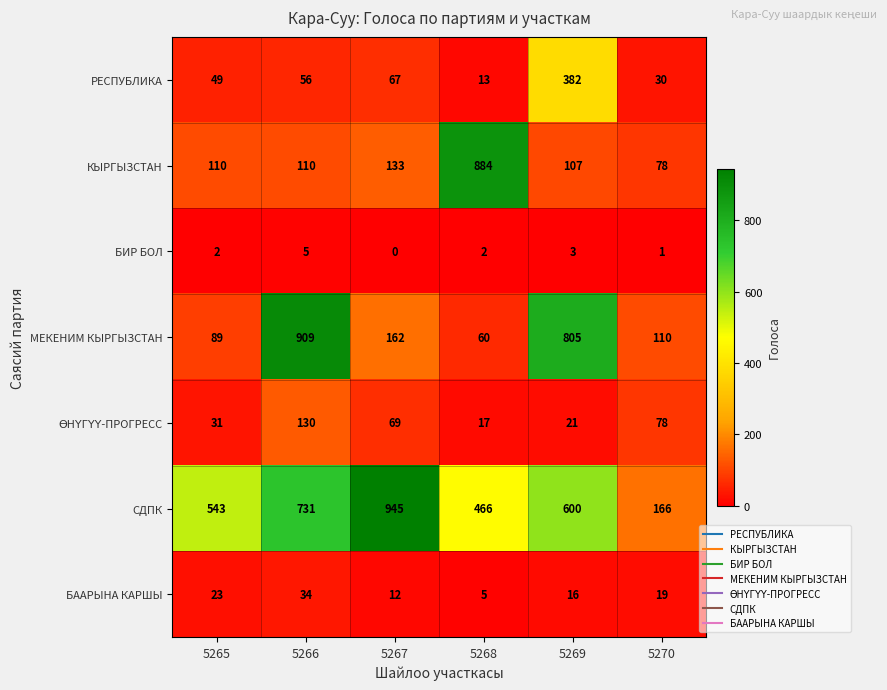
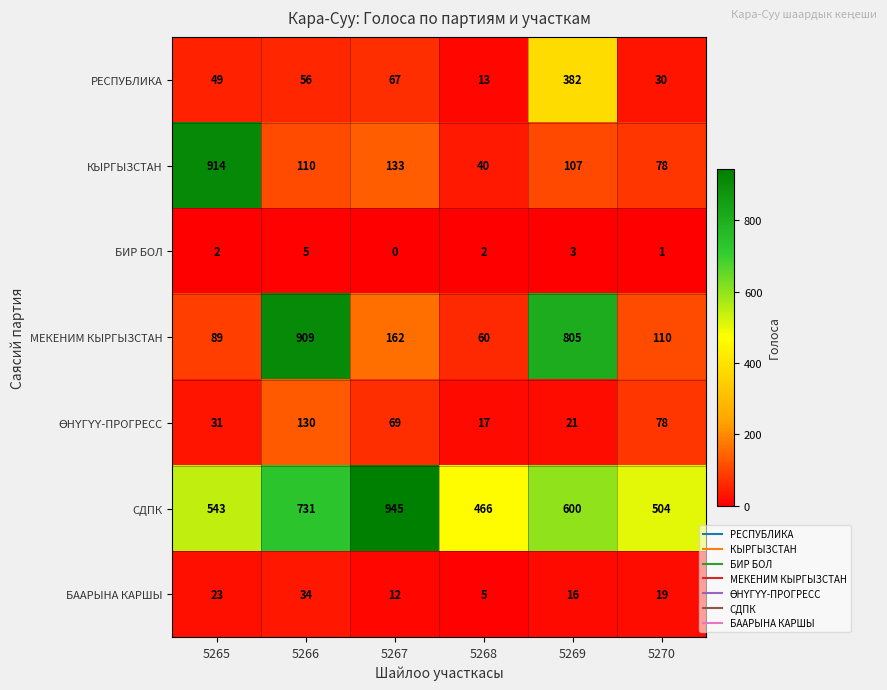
  {
    "РЕСПУБЛИКА": {
      "5265": 49,
      "5266": 56,
      "5267": 67,
      "5268": 13,
      "5269": 382,
      "5270": 30
    },
    "КЫРГЫЗСТАН": {
-     "5265": 110,
+     "5265": 914,
      "5266": 110,
      "5267": 133,
-     "5268": 884,
+     "5268": 40,
      "5269": 107,
      "5270": 78
    },
    "БИР БОЛ": {
      "5265": 2,
      "5266": 5,
      "5267": 0,
      "5268": 2,
      "5269": 3,
      "5270": 1
    },
    "МЕКЕНИМ КЫРГЫЗСТАН": {
      "5265": 89,
      "5266": 909,
      "5267": 162,
      "5268": 60,
      "5269": 805,
      "5270": 110
    },
    "ӨНҮГҮҮ-ПРОГРЕСС": {
      "5265": 31,
      "5266": 130,
      "5267": 69,
      "5268": 17,
      "5269": 21,
      "5270": 78
    },
    "СДПК": {
      "5265": 543,
      "5266": 731,
      "5267": 945,
      "5268": 466,
      "5269": 600,
-     "5270": 166
+     "5270": 504
    },
    "БААРЫНА КАРШЫ": {
      "5265": 23,
      "5266": 34,
      "5267": 12,
      "5268": 5,
      "5269": 16,
      "5270": 19
    }
  }
